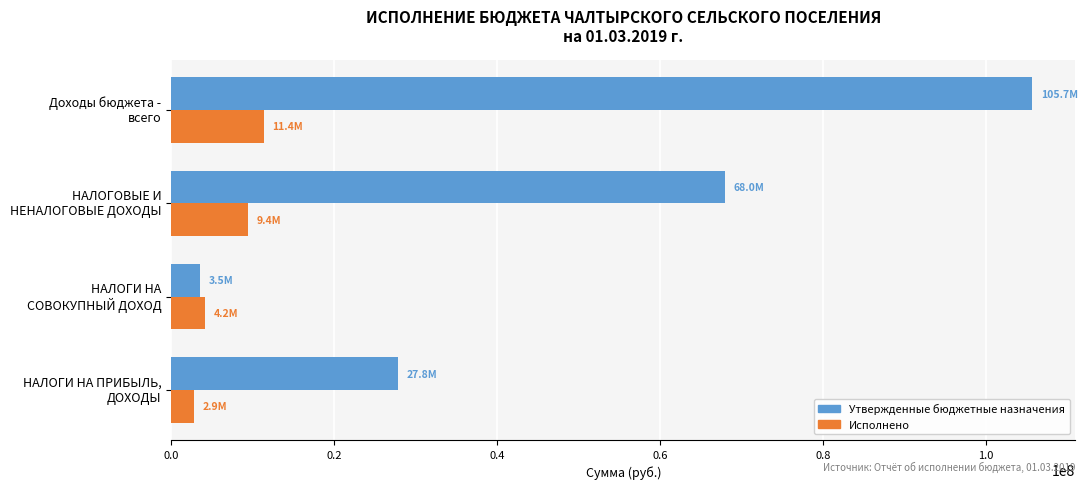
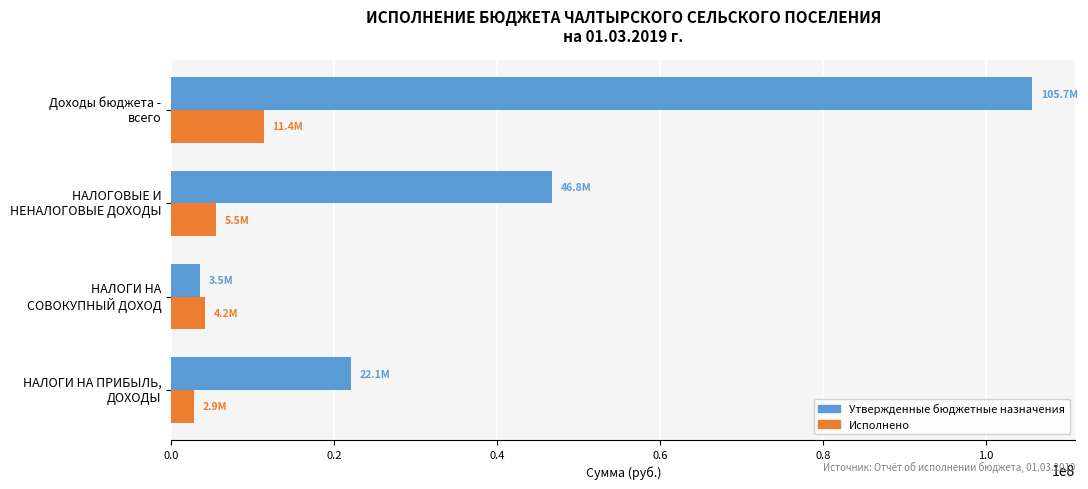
  {
    "Утвержденные бюджетные назначения": {
      "Доходы бюджета - всего": "105.7M",
-     "НАЛОГОВЫЕ И НЕНАЛОГОВЫЕ ДОХОДЫ": "68.0M",
+     "НАЛОГОВЫЕ И НЕНАЛОГОВЫЕ ДОХОДЫ": "46.8M",
      "НАЛОГИ НА СОВОКУПНЫЙ ДОХОД": "3.5M",
-     "НАЛОГИ НА ПРИБЫЛЬ, ДОХОДЫ": "27.8M"
+     "НАЛОГИ НА ПРИБЫЛЬ, ДОХОДЫ": "22.1M"
    },
    "Исполнено": {
      "Доходы бюджета - всего": "11.4M",
-     "НАЛОГОВЫЕ И НЕНАЛОГОВЫЕ ДОХОДЫ": "9.4M",
+     "НАЛОГОВЫЕ И НЕНАЛОГОВЫЕ ДОХОДЫ": "5.5M",
      "НАЛОГИ НА СОВОКУПНЫЙ ДОХОД": "4.2M",
      "НАЛОГИ НА ПРИБЫЛЬ, ДОХОДЫ": "2.9M"
    }
  }
